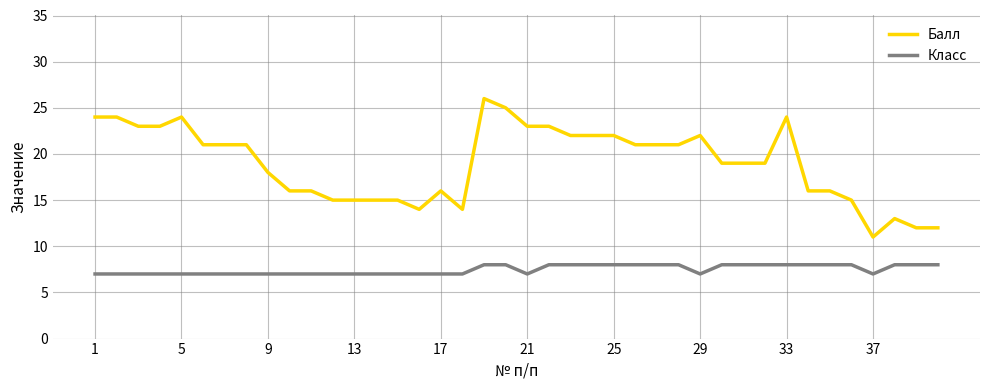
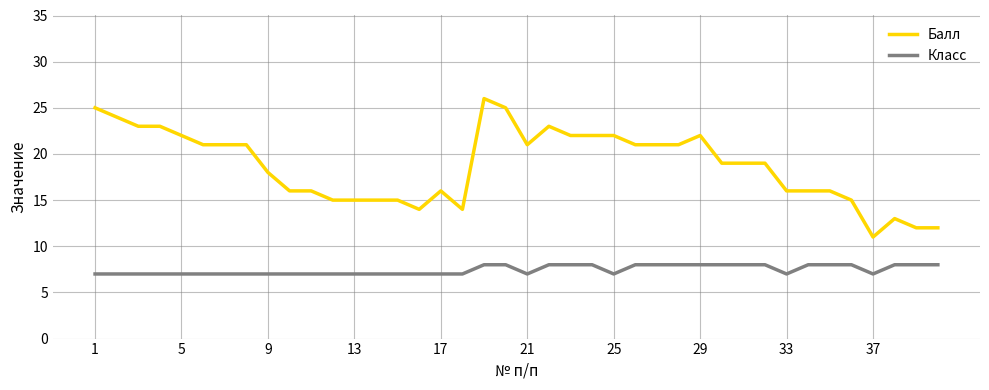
  {
    "Балл": {
-     "1": 24,
-     "5": 24,
+     "1": 25,
+     "5": 22,
      "9": 18,
      "13": 15,
      "17": 16,
-     "21": 23,
+     "21": 21,
      "25": 22,
      "29": 22,
-     "33": 24,
+     "33": 16,
      "37": 11
    },
    "Класс": {
      "1": 7,
      "5": 7,
      "9": 7,
      "13": 7,
      "17": 7,
      "21": 7,
-     "25": 8,
-     "29": 7,
-     "33": 8,
+     "25": 7,
+     "29": 8,
+     "33": 7,
      "37": 7
    }
  }
